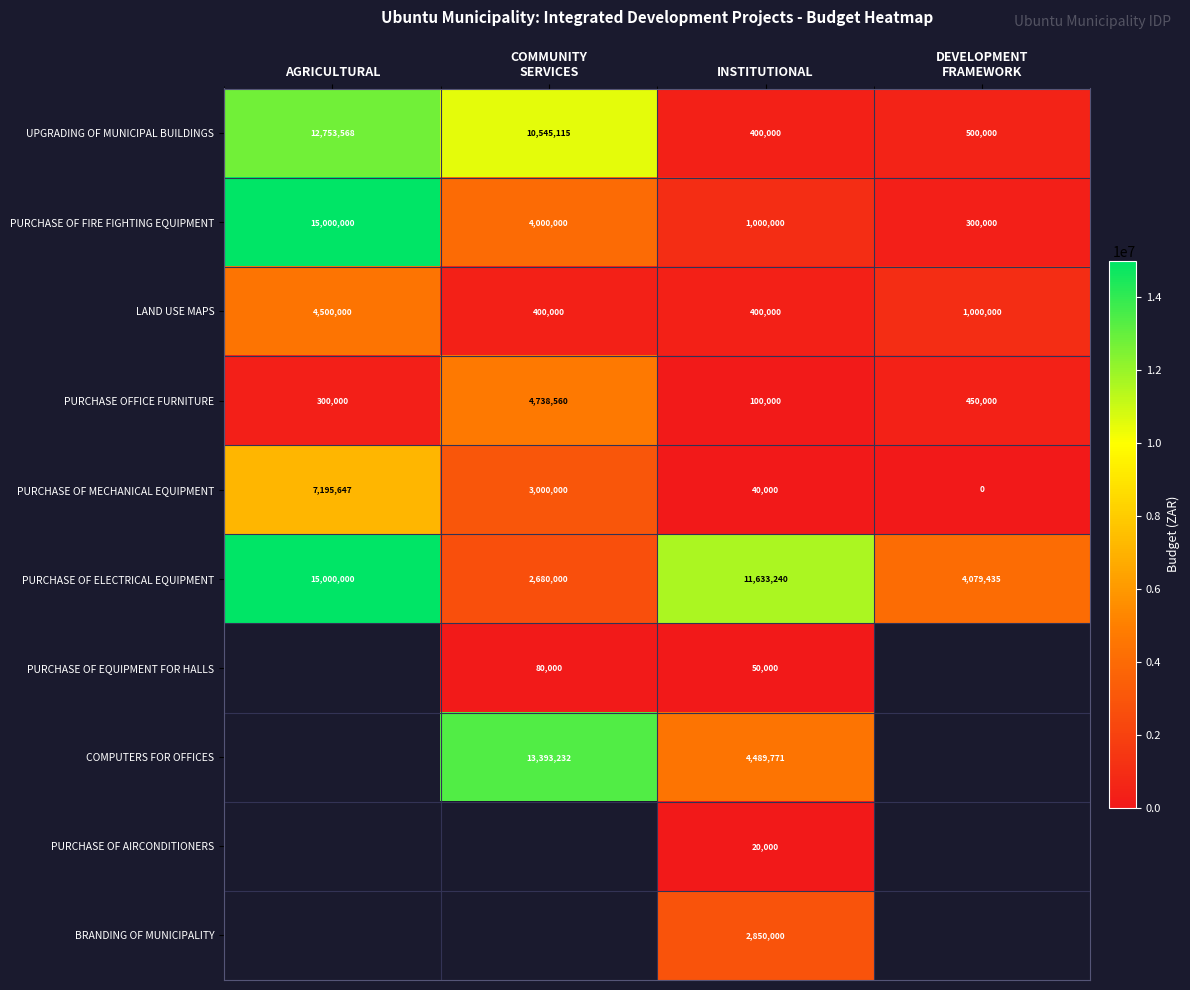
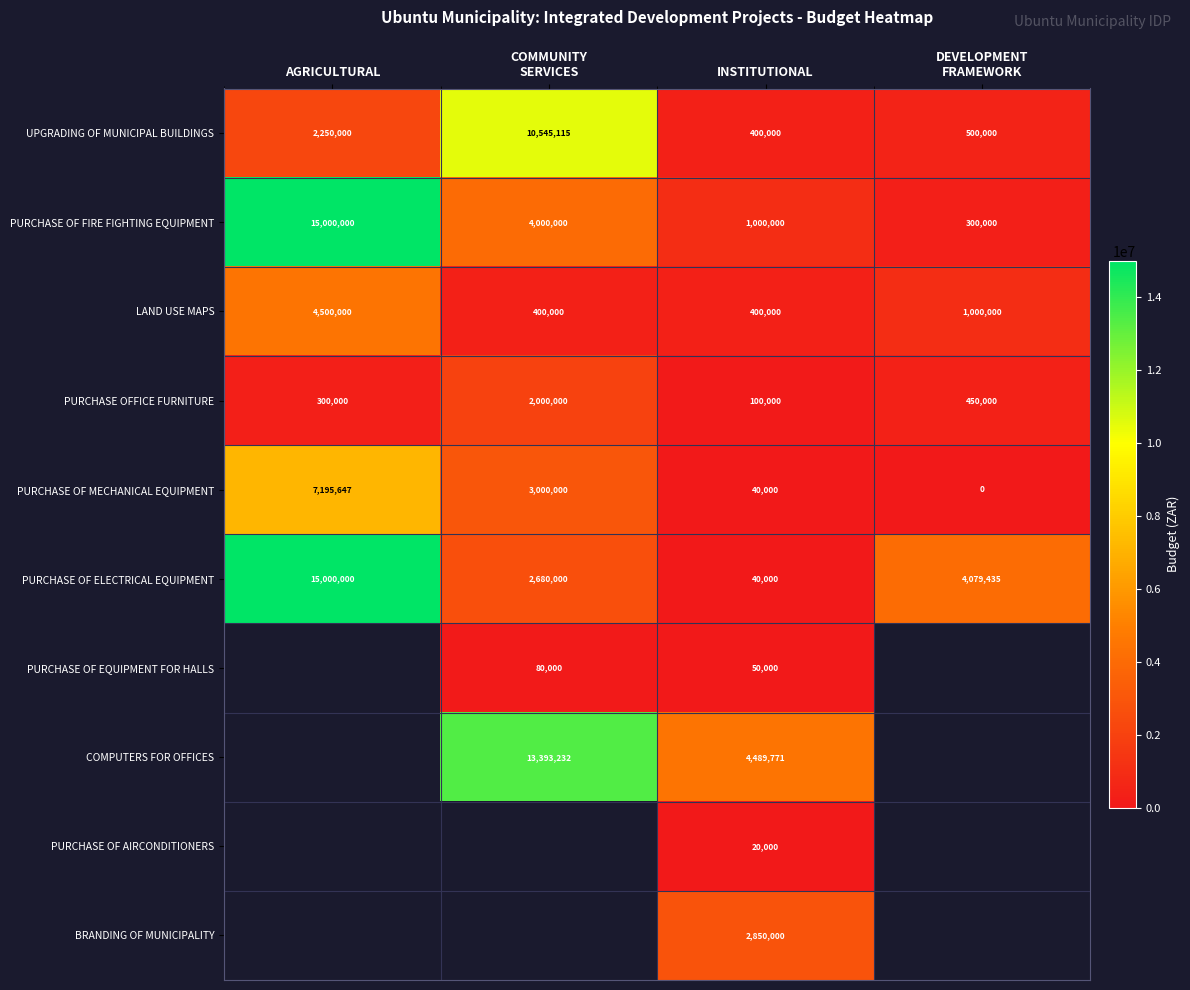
  {
    "UPGRADING OF MUNICIPAL BUILDINGS": {
-     "AGRICULTURAL": "12,753,568",
+     "AGRICULTURAL": "2,250,000",
      "COMMUNITY SERVICES": "10,545,115",
      "INSTITUTIONAL": "400,000",
      "DEVELOPMENT FRAMEWORK": "500,000"
    },
    "PURCHASE OF FIRE FIGHTING EQUIPMENT": {
      "AGRICULTURAL": "15,000,000",
      "COMMUNITY SERVICES": "4,000,000",
      "INSTITUTIONAL": "1,000,000",
      "DEVELOPMENT FRAMEWORK": "300,000"
    },
    "LAND USE MAPS": {
      "AGRICULTURAL": "4,500,000",
      "COMMUNITY SERVICES": "400,000",
      "INSTITUTIONAL": "400,000",
      "DEVELOPMENT FRAMEWORK": "1,000,000"
    },
    "PURCHASE OFFICE FURNITURE": {
      "AGRICULTURAL": "300,000",
-     "COMMUNITY SERVICES": "4,738,560",
+     "COMMUNITY SERVICES": "2,000,000",
      "INSTITUTIONAL": "100,000",
      "DEVELOPMENT FRAMEWORK": "450,000"
    },
    "PURCHASE OF MECHANICAL EQUIPMENT": {
      "AGRICULTURAL": "7,195,647",
      "COMMUNITY SERVICES": "3,000,000",
      "INSTITUTIONAL": "40,000",
      "DEVELOPMENT FRAMEWORK": "0"
    },
    "PURCHASE OF ELECTRICAL EQUIPMENT": {
      "AGRICULTURAL": "15,000,000",
      "COMMUNITY SERVICES": "2,680,000",
-     "INSTITUTIONAL": "11,633,240",
+     "INSTITUTIONAL": "40,000",
      "DEVELOPMENT FRAMEWORK": "4,079,435"
    },
    "PURCHASE OF EQUIPMENT FOR HALLS": {
      "COMMUNITY SERVICES": "80,000",
      "INSTITUTIONAL": "50,000"
    },
    "COMPUTERS FOR OFFICES": {
      "COMMUNITY SERVICES": "13,393,232",
      "INSTITUTIONAL": "4,489,771"
    },
    "PURCHASE OF AIRCONDITIONERS": {
      "INSTITUTIONAL": "20,000"
    },
    "BRANDING OF MUNICIPALITY": {
      "INSTITUTIONAL": "2,850,000"
    }
  }
